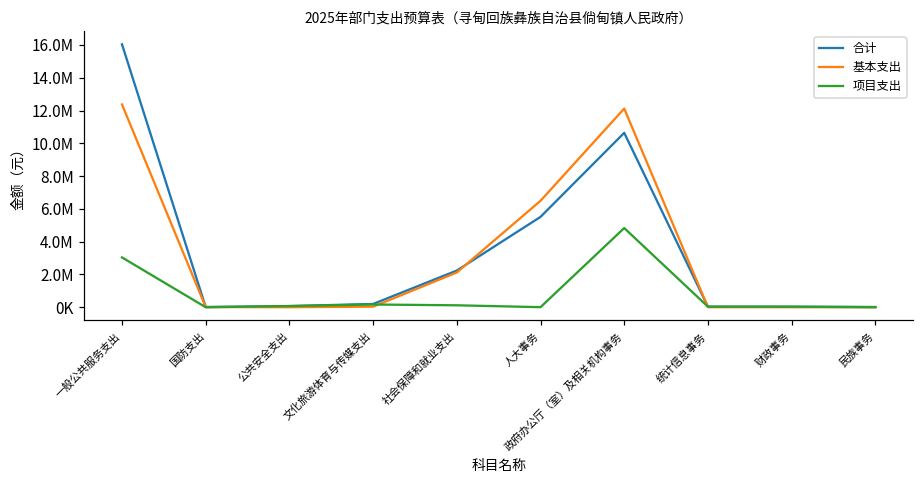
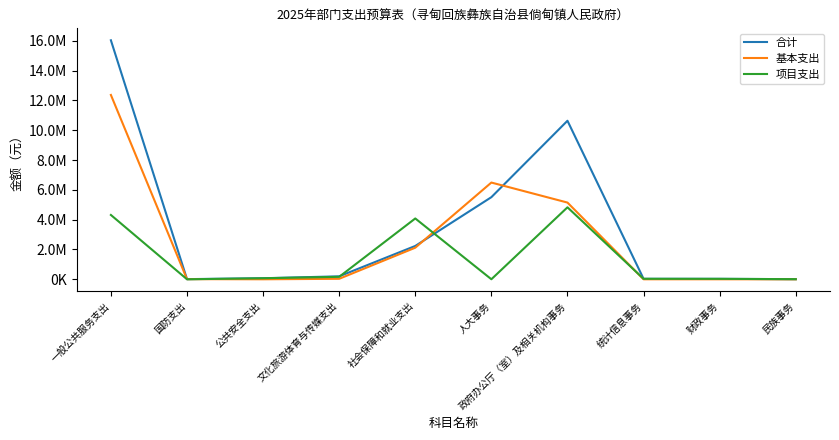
  {
    "合计": {
      "一般公共服务支出": 16000000,
      "人大事务": 5500000,
      "政府办公厅（室）及相关机构事务": 10600000
    },
    "基本支出": {
      "一般公共服务支出": 12400000,
      "人大事务": 6500000,
-     "政府办公厅（室）及相关机构事务": 12100000
+     "政府办公厅（室）及相关机构事务": 5100000
    },
    "项目支出": {
-     "一般公共服务支出": 3000000,
-     "社会保障和就业支出": 100000,
+     "一般公共服务支出": 4300000,
+     "社会保障和就业支出": 4100000,
      "人大事务": 0,
      "政府办公厅（室）及相关机构事务": 4800000
    }
  }
